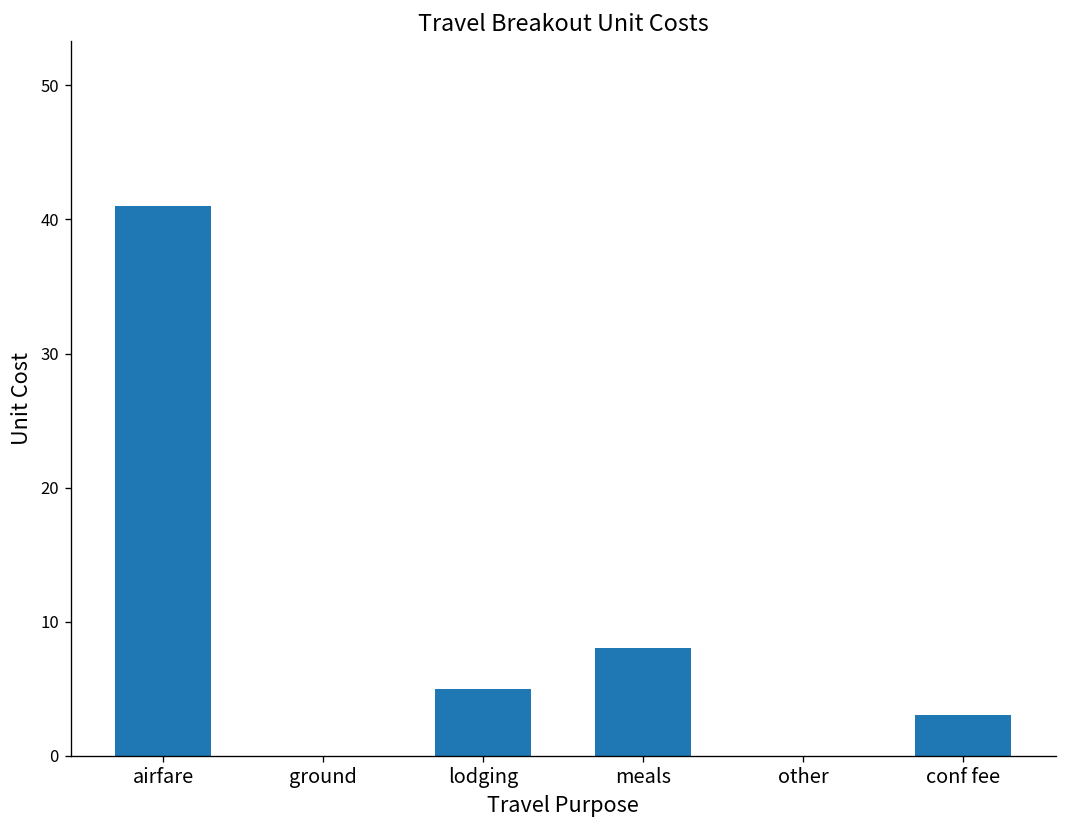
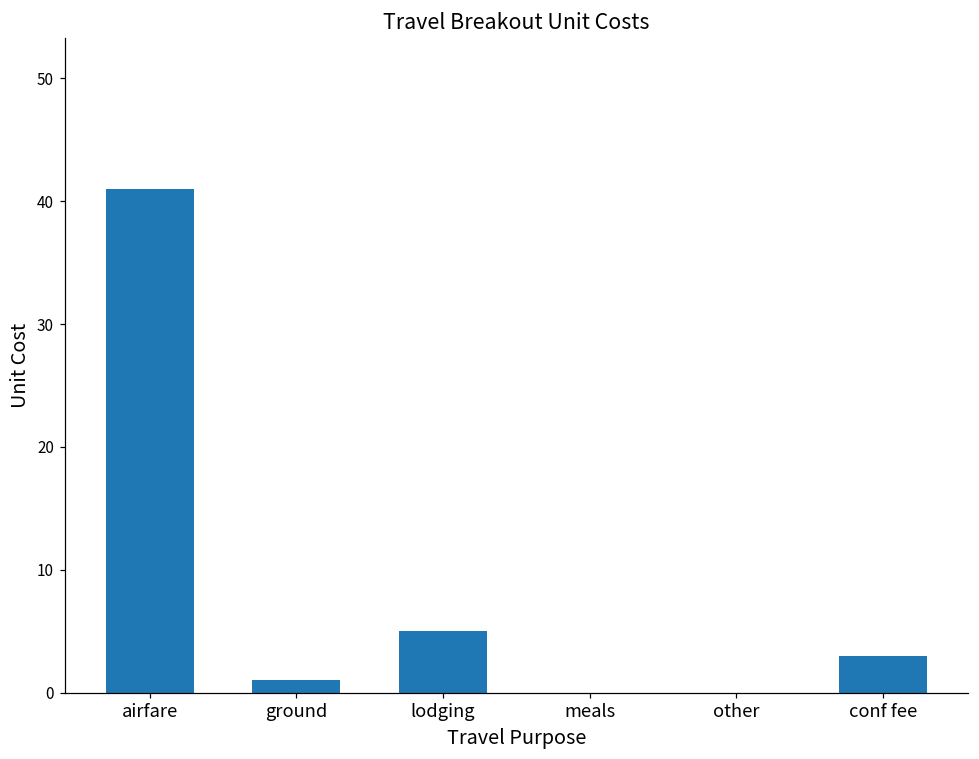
  {
    "airfare": 41,
-   "ground": 0,
+   "ground": 1,
    "lodging": 5,
-   "meals": 8,
+   "meals": 0,
    "other": 0,
    "conf fee": 3
  }
